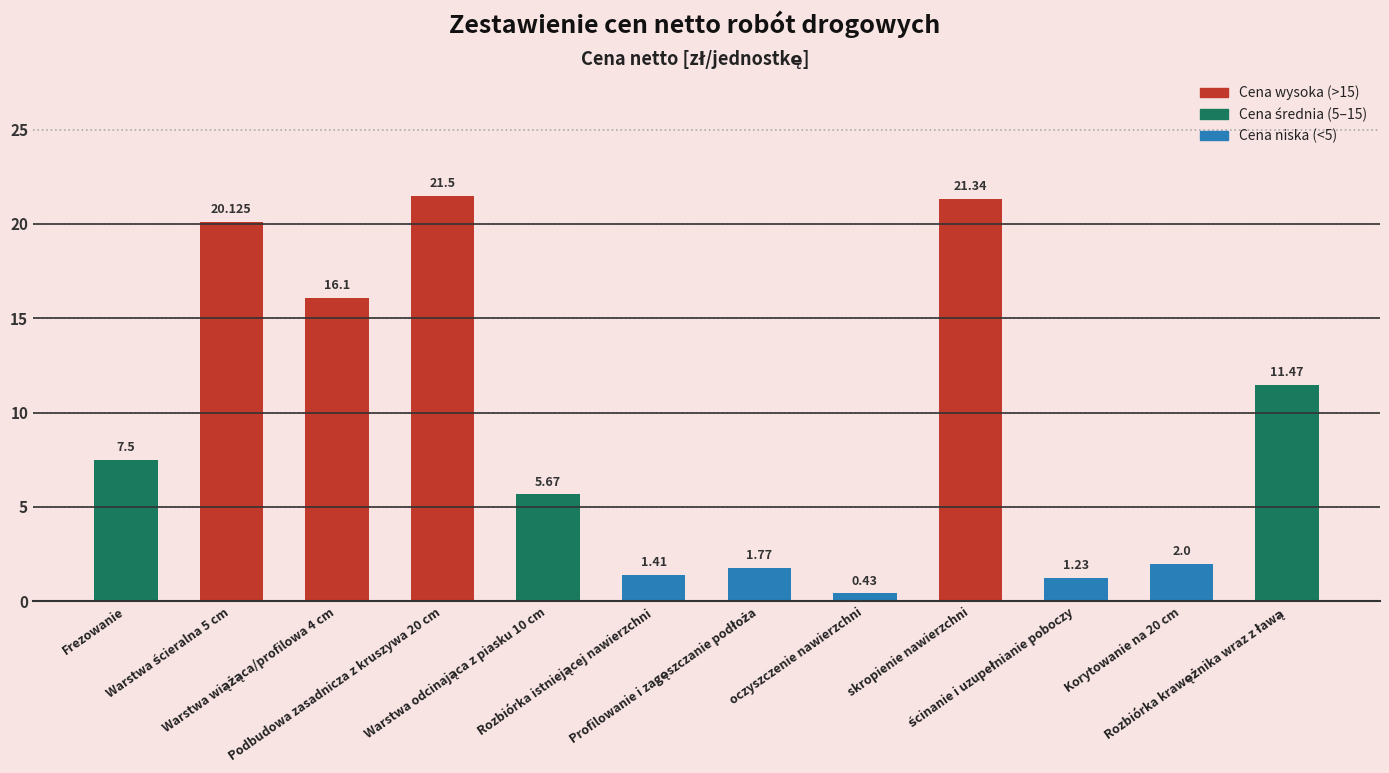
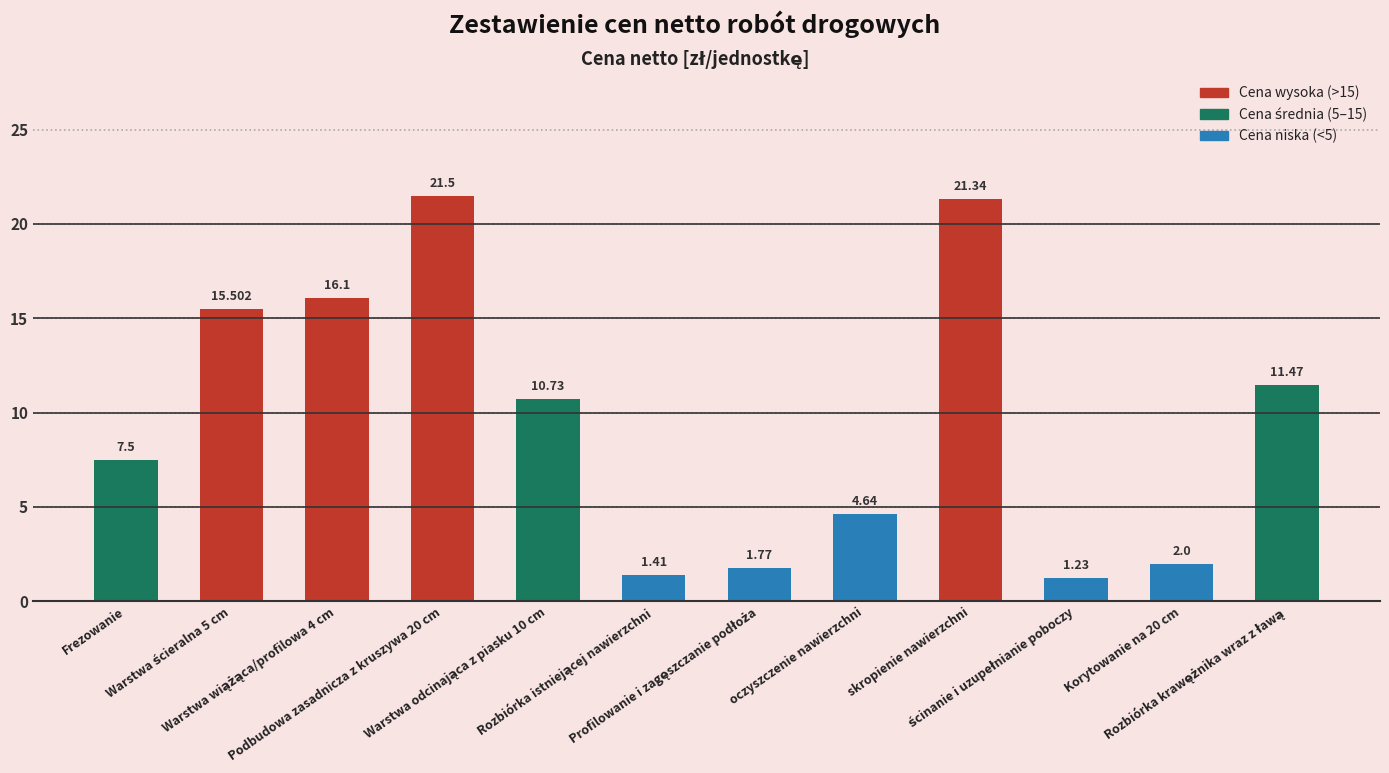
  {
    "Frezowanie": 7.5,
-   "Warstwa ścieralna 5 cm": 20.125,
+   "Warstwa ścieralna 5 cm": 15.502,
    "Warstwa wiążąca/profilowa 4 cm": 16.1,
    "Podbudowa zasadnicza z kruszywa 20 cm": 21.5,
-   "Warstwa odcinająca z piasku 10 cm": 5.67,
+   "Warstwa odcinająca z piasku 10 cm": 10.73,
    "Rozbiórka istniejącej nawierzchni": 1.41,
    "Profilowanie i zagęszczanie podłoża": 1.77,
-   "oczyszczenie nawierzchni": 0.43,
+   "oczyszczenie nawierzchni": 4.64,
    "skropienie nawierzchni": 21.34,
    "ścinanie i uzupełnianie poboczy": 1.23,
    "Korytowanie na 20 cm": 2.0,
    "Rozbiórka krawężnika wraz z ławą": 11.47
  }
